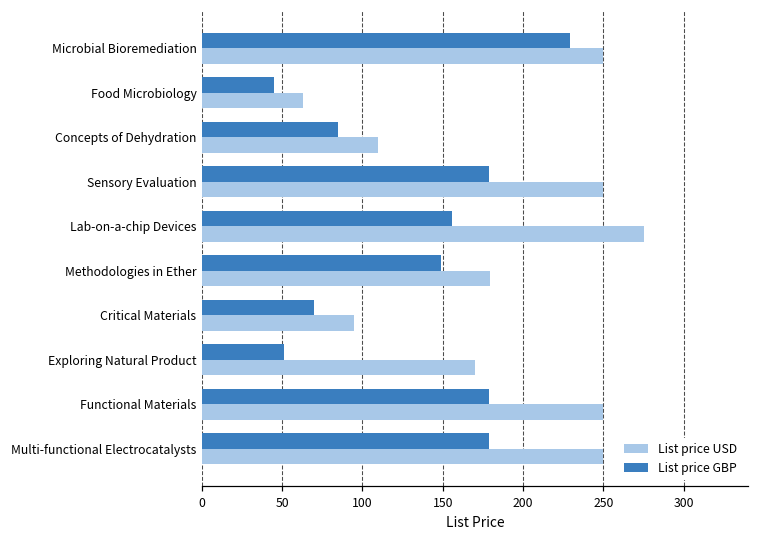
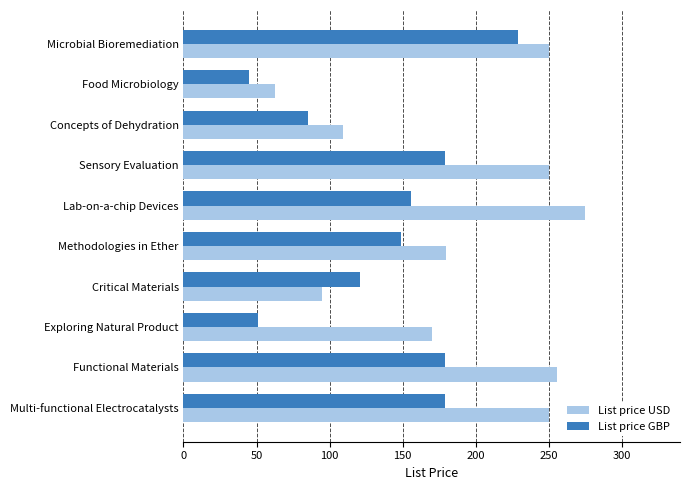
  {
    "List price USD": {
      "Microbial Bioremediation": 250,
      "Food Microbiology": 63,
      "Concepts of Dehydration": 110,
      "Sensory Evaluation": 250,
      "Lab-on-a-chip Devices": 275,
      "Methodologies in Ether": 180,
      "Critical Materials": 95,
      "Exploring Natural Product": 170,
-     "Functional Materials": 250,
+     "Functional Materials": 256,
      "Multi-functional Electrocatalysts": 250
    },
    "List price GBP": {
      "Microbial Bioremediation": 229,
      "Food Microbiology": 45,
      "Concepts of Dehydration": 85,
      "Sensory Evaluation": 179,
      "Lab-on-a-chip Devices": 156,
      "Methodologies in Ether": 149,
-     "Critical Materials": 70,
+     "Critical Materials": 121,
      "Exploring Natural Product": 51,
      "Functional Materials": 179,
      "Multi-functional Electrocatalysts": 179
    }
  }
